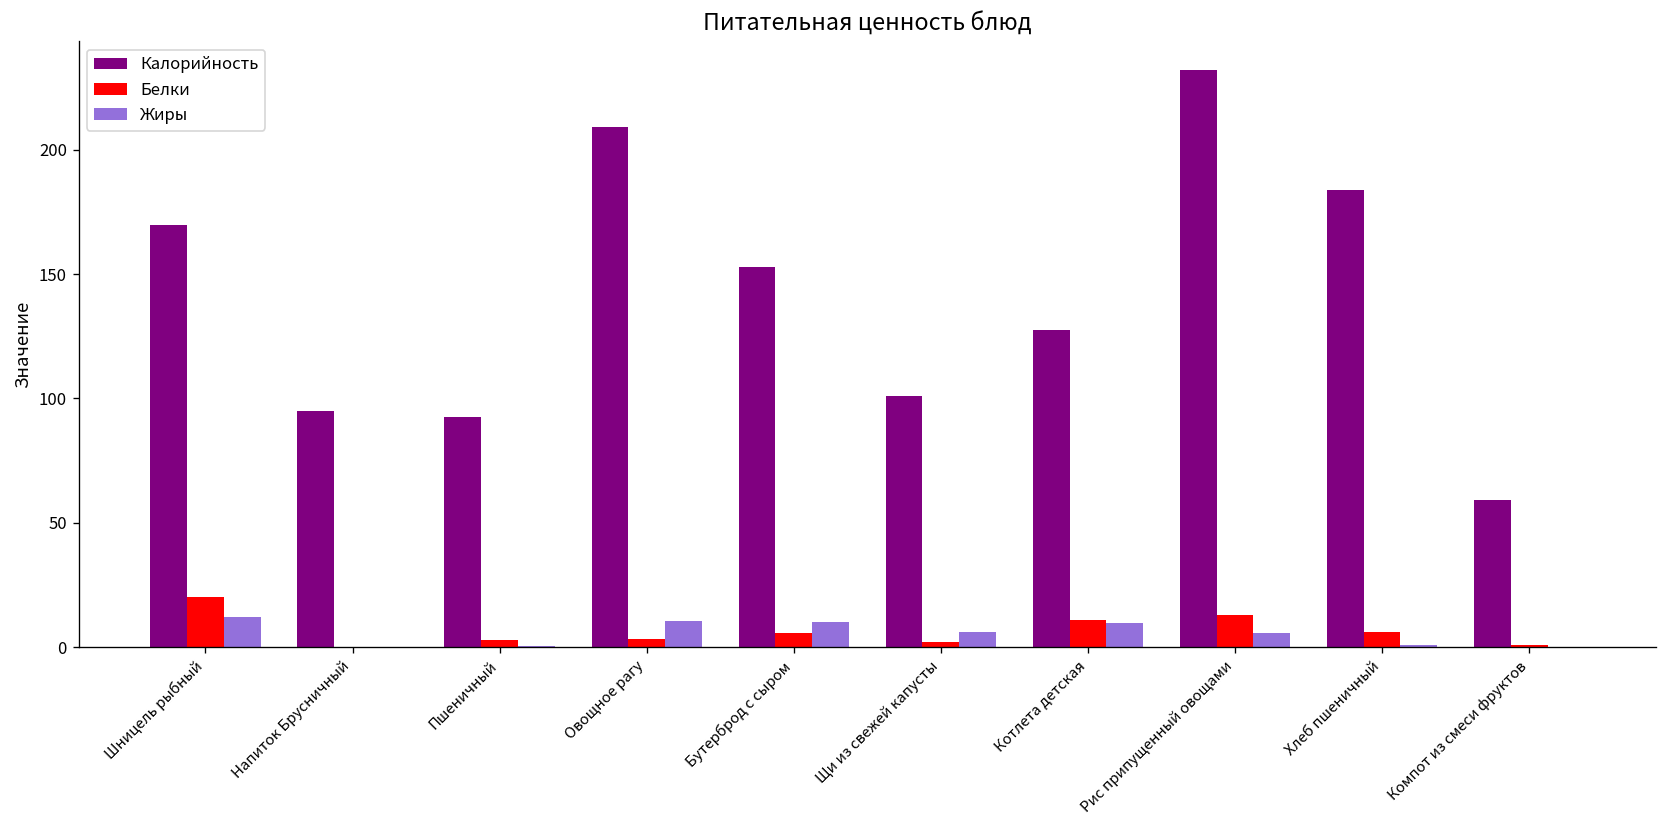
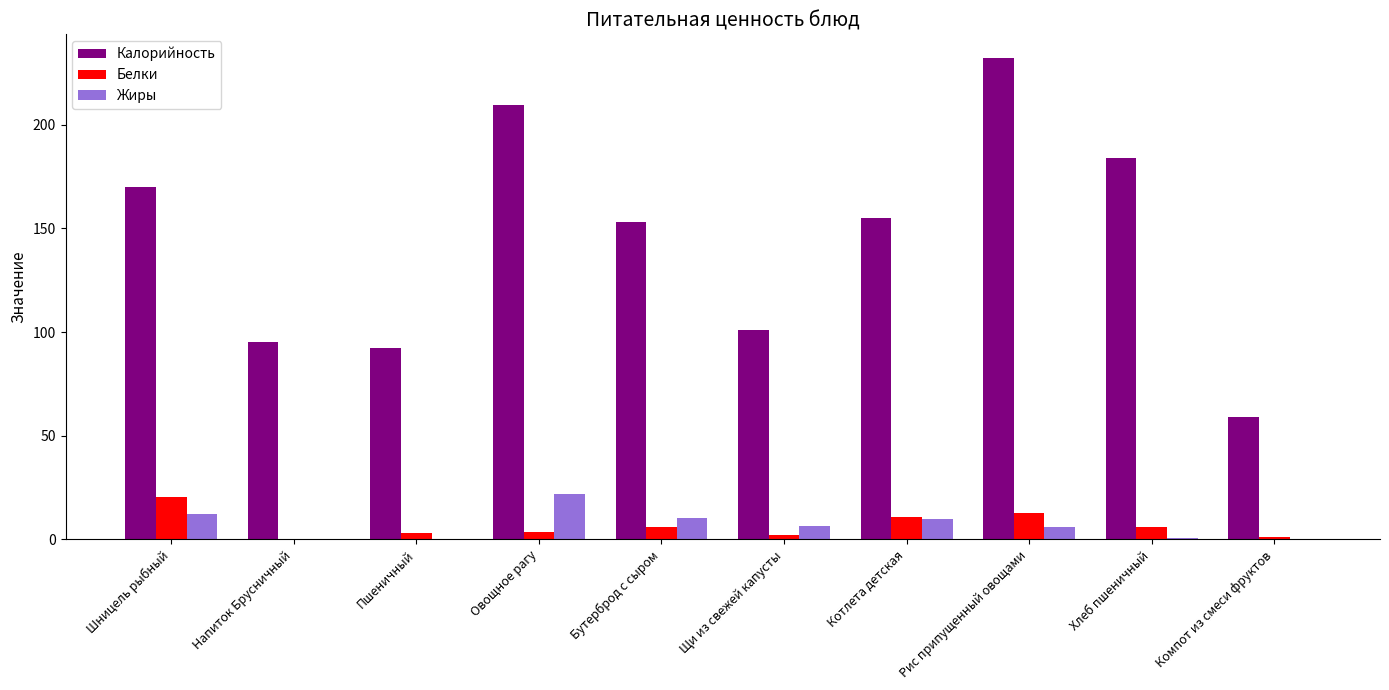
  {
    "Калорийность": {
      "Шницель рыбный": 170,
      "Напиток Брусничный": 95,
      "Пшеничный": 92,
      "Овощное рагу": 209,
      "Бутерброд с сыром": 153,
      "Щи из свежей капусты": 101,
-     "Котлета детская": 128,
+     "Котлета детская": 155,
      "Рис припущенный овощами": 232,
      "Хлеб пшеничный": 184,
      "Компот из смеси фруктов": 59
    },
    "Белки": {
      "Шницель рыбный": 20,
      "Напиток Брусничный": 0,
      "Пшеничный": 3,
      "Овощное рагу": 3,
      "Бутерброд с сыром": 6,
      "Щи из свежей капусты": 2,
      "Котлета детская": 11,
      "Рис припущенный овощами": 13,
      "Хлеб пшеничный": 6
    },
    "Жиры": {
      "Шницель рыбный": 12,
      "Напиток Брусничный": 0,
-     "Овощное рагу": 10,
+     "Овощное рагу": 22,
      "Бутерброд с сыром": 10,
      "Щи из свежей капусты": 6,
      "Котлета детская": 10,
      "Рис припущенный овощами": 6,
      "Компот из смеси фруктов": 0
    }
  }
